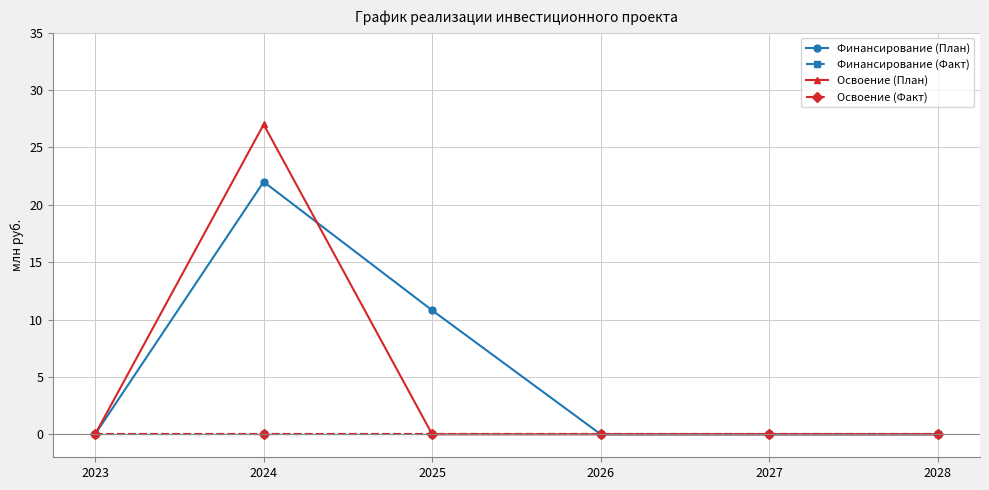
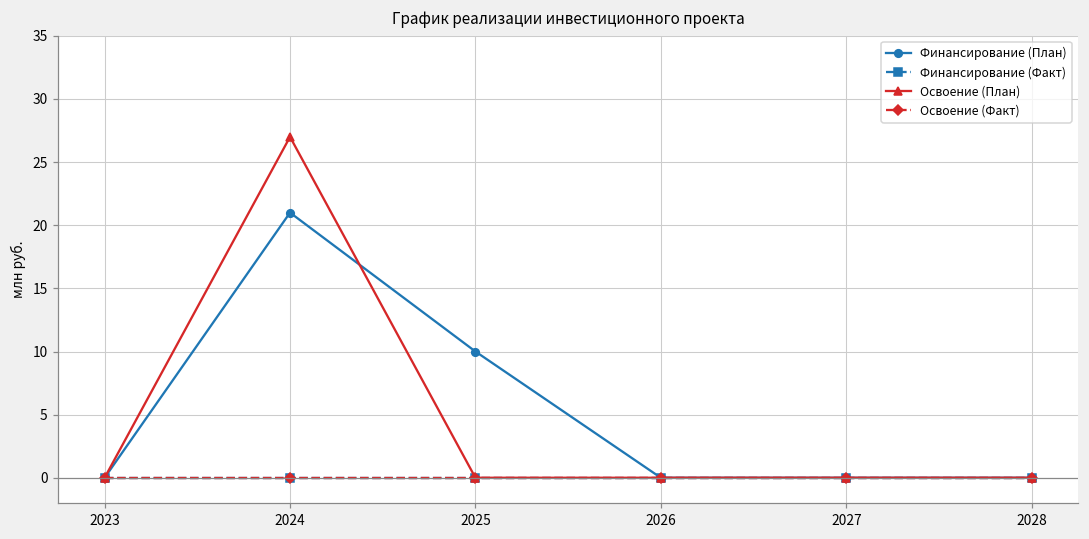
  {
    "Финансирование (План)": {
-     "2024": 22,
-     "2025": 10.8
+     "2024": 21,
+     "2025": 10.0
    }
  }
